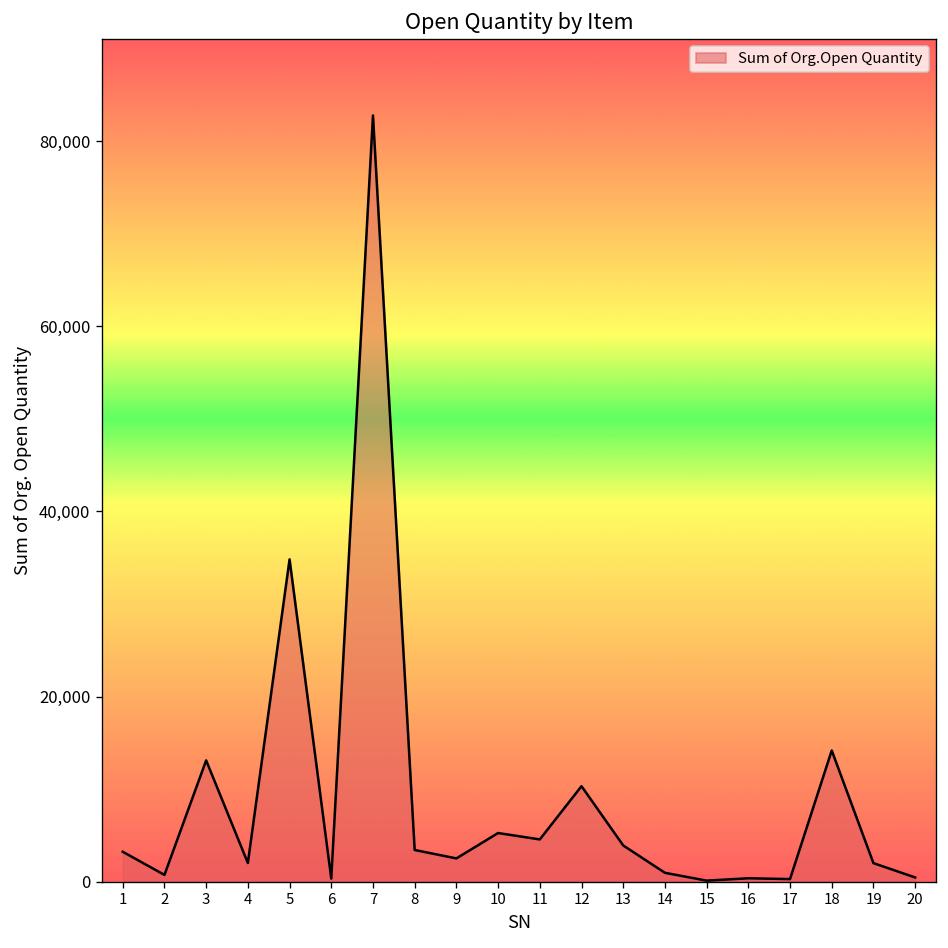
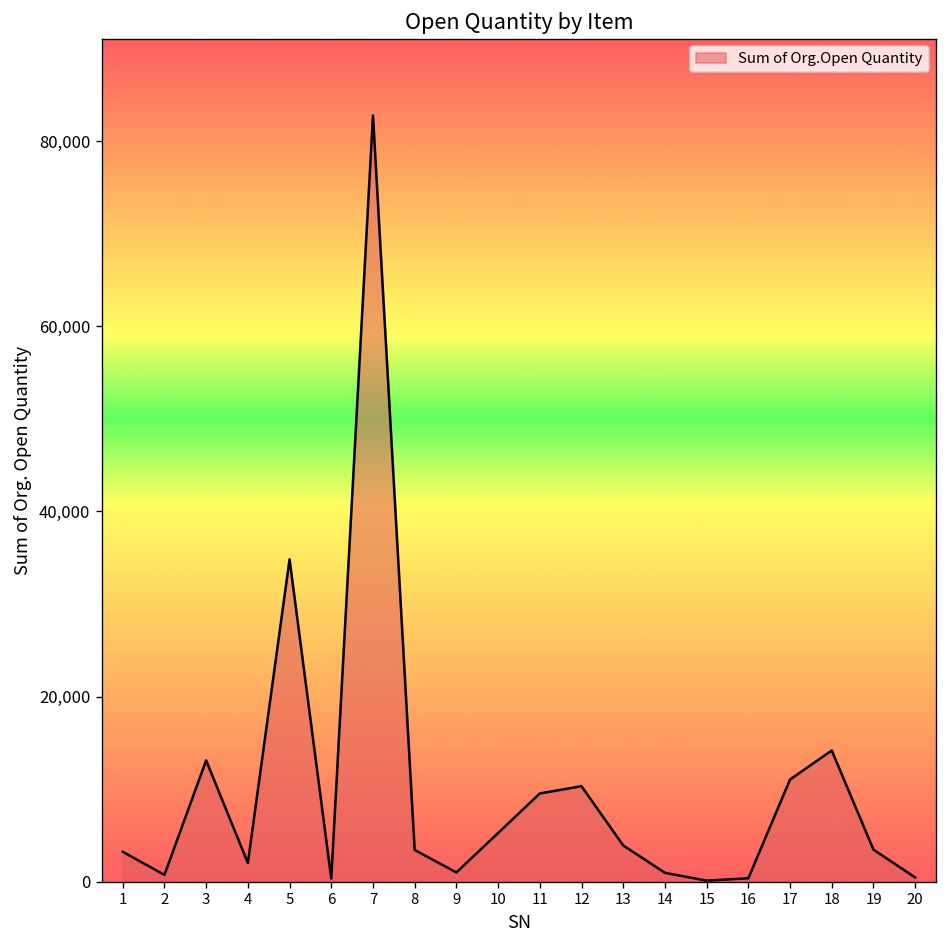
  {
    "1": "3,000",
    "2": "1,000",
    "3": "13,000",
    "4": "2,000",
    "5": "35,000",
    "6": "0",
    "7": "83,000",
    "8": "3,000",
-   "9": "3,000",
+   "9": "1,000",
    "10": "5,000",
-   "11": "5,000",
+   "11": "10,000",
    "12": "10,000",
    "13": "4,000",
    "14": "1,000",
    "15": "0",
    "16": "0",
-   "17": "0",
+   "17": "11,000",
    "18": "14,000",
-   "19": "2,000",
+   "19": "3,000",
    "20": "0"
  }
